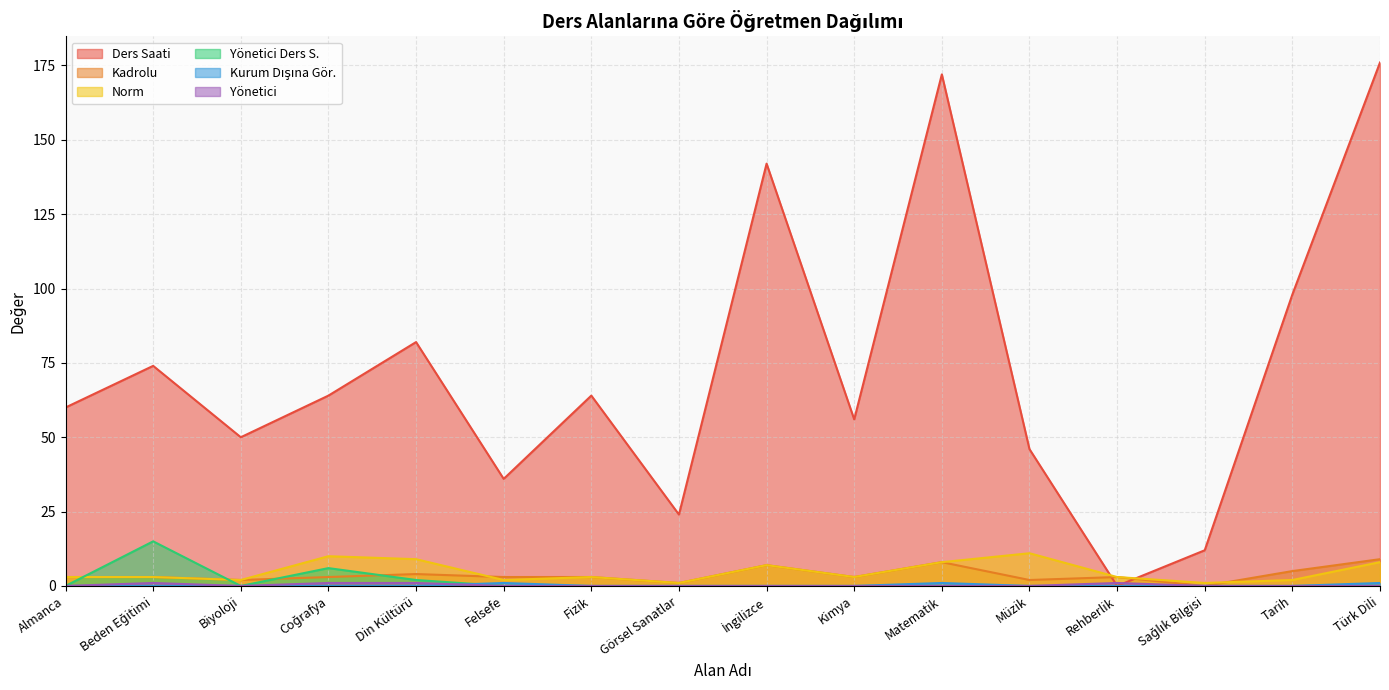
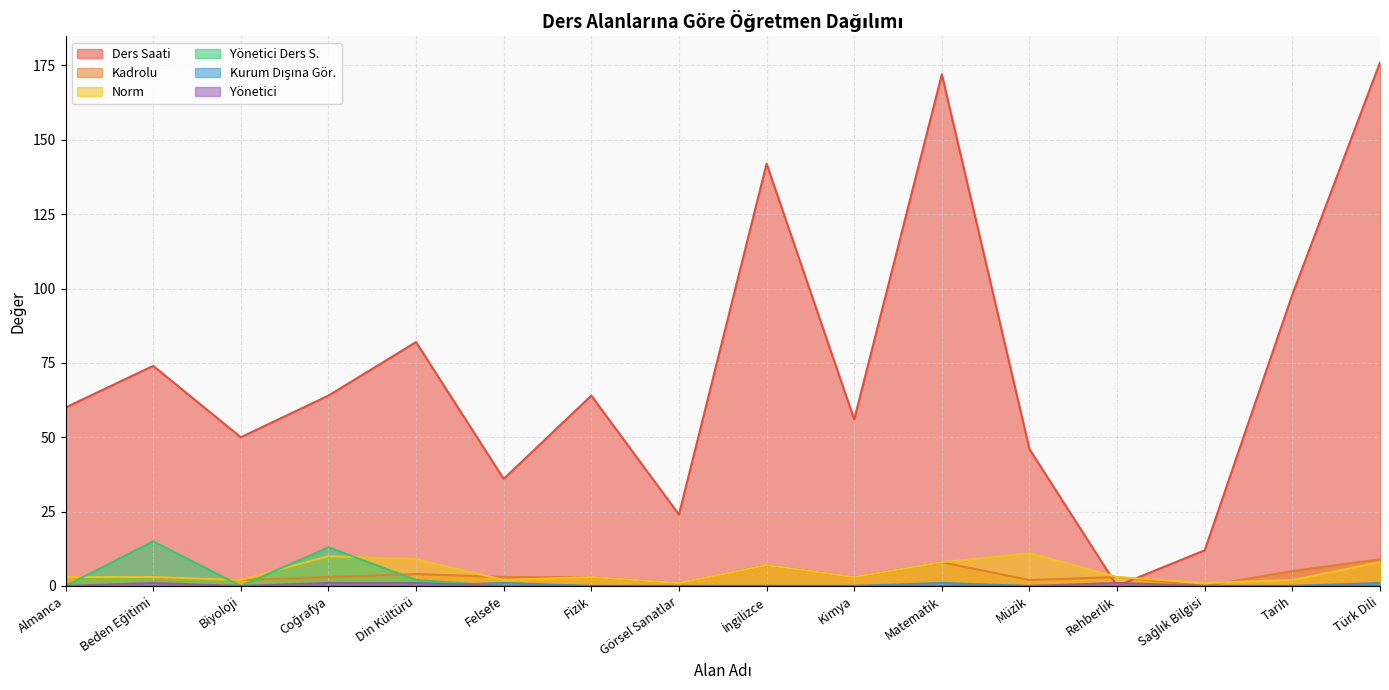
  {
    "Norm": {
      "Coğrafya": 10,
      "Din Kültürü": 9,
      "Felsefe": 2,
      "Müzik": 11,
      "Sağlık Bilgisi": 1,
      "Tarih": 2,
      "Türk Dili": 8
    },
    "Yönetici Ders S.": {
      "Beden Eğitimi": 15,
-     "Coğrafya": 6,
+     "Coğrafya": 13,
      "Din Kültürü": 2
    },
    "Kurum Dışına Gör.": {
      "Beden Eğitimi": 0,
      "Coğrafya": 0,
      "Din Kültürü": 0,
      "Felsefe": 1,
      "Matematik": 1,
      "Türk Dili": 1
    },
    "Yönetici": {
      "Beden Eğitimi": 1,
      "Coğrafya": 1,
      "Din Kültürü": 1,
      "Rehberlik": 1
    }
  }
